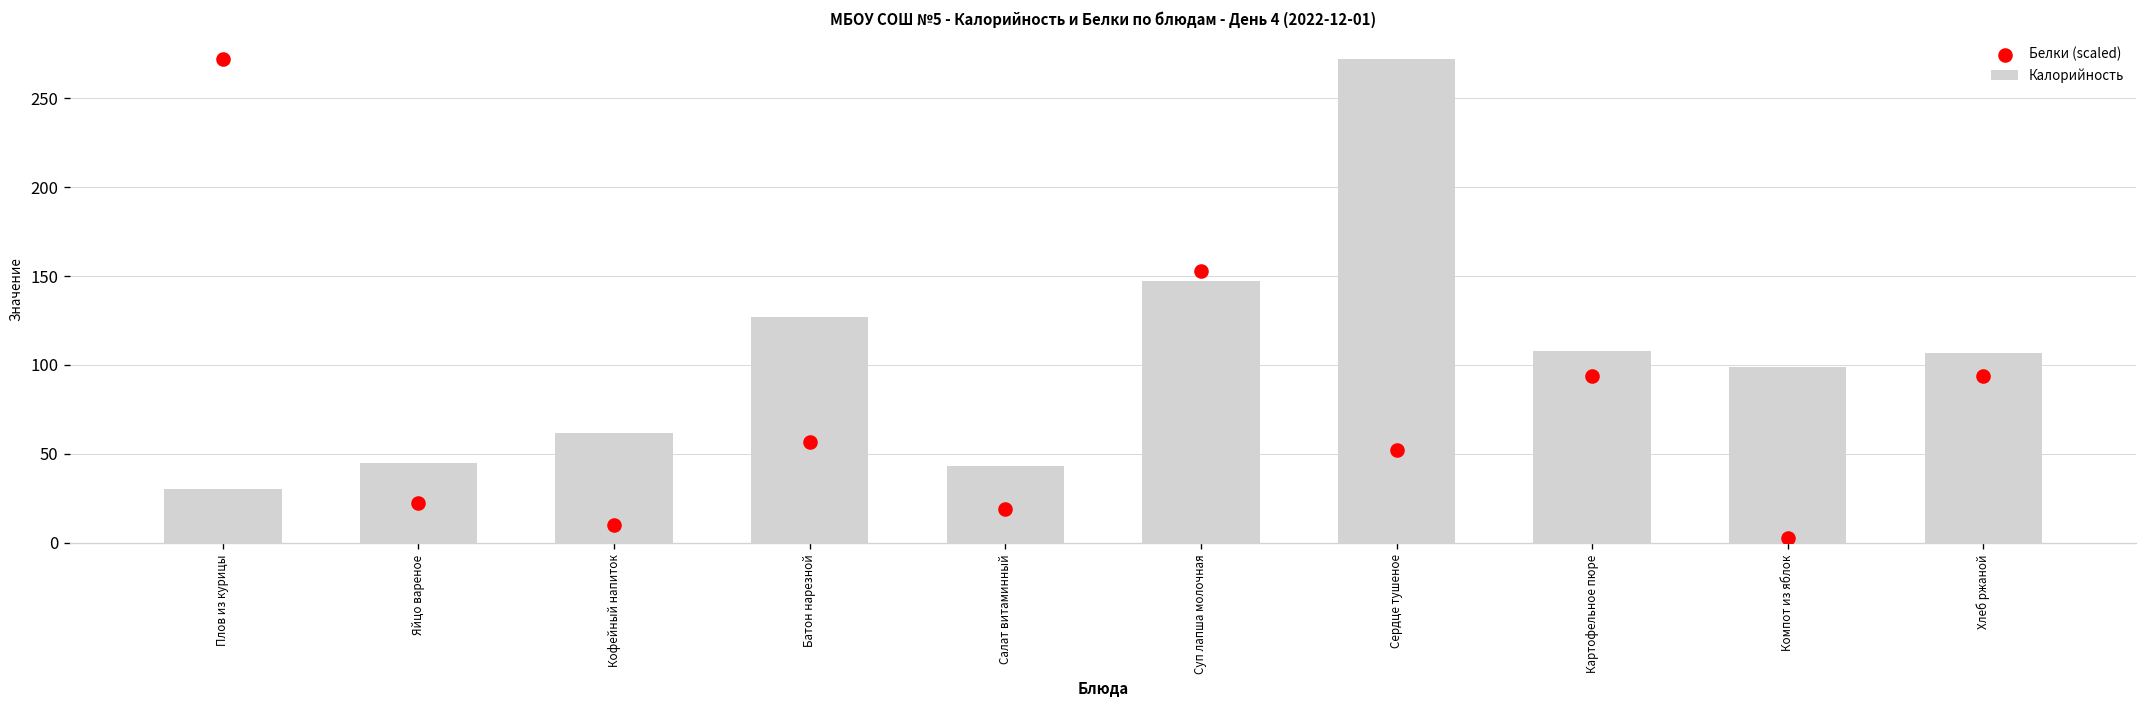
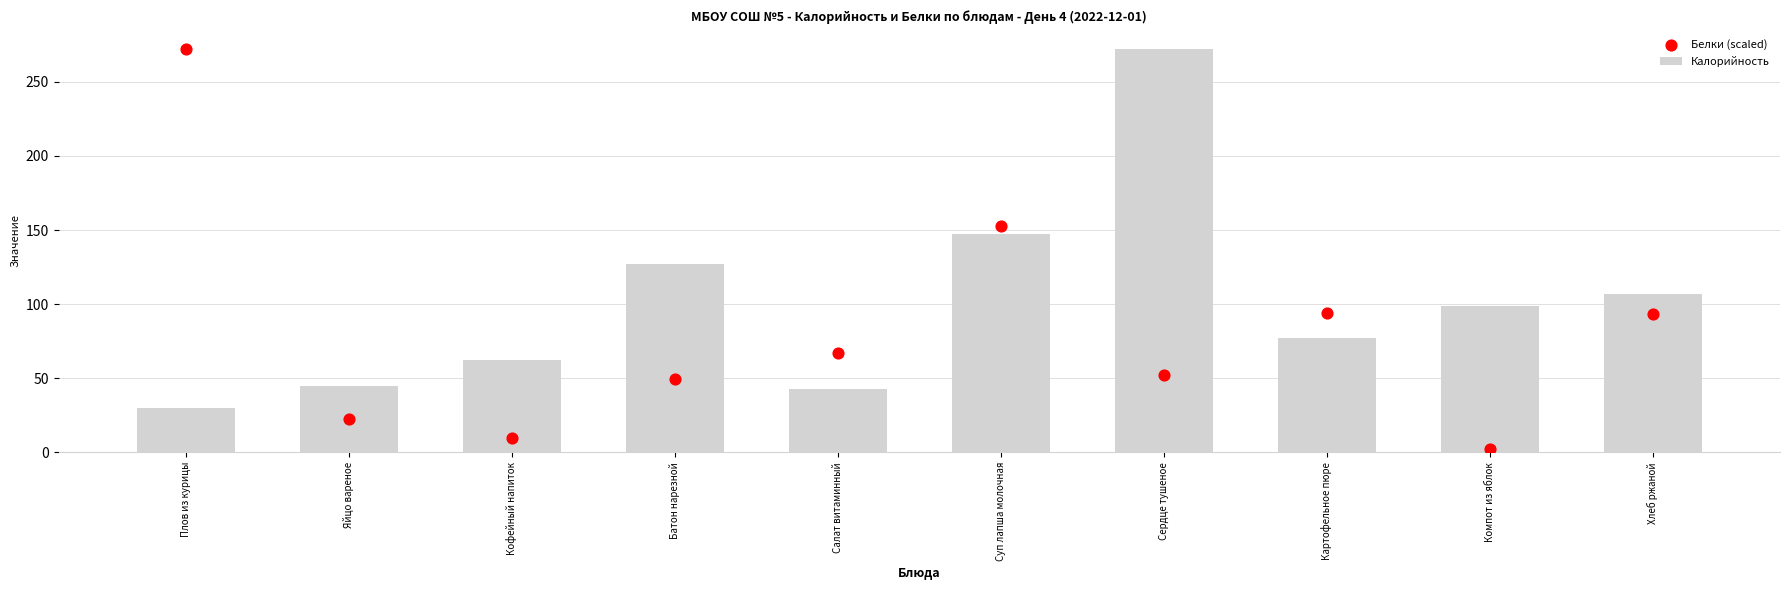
  {
    "Калорийность": {
      "Плов из курицы": 30,
      "Яйцо вареное": 45,
      "Кофейный напиток": 62,
      "Батон нарезной": 127,
      "Салат витаминный": 43,
      "Суп лапша молочная": 147,
      "Сердце тушеное": 272,
-     "Картофельное пюре": 108,
+     "Картофельное пюре": 77,
      "Компот из яблок": 99,
      "Хлеб ржаной": 107
    },
    "Белки (scaled)": {
-     "Батон нарезной": 57,
-     "Салат витаминный": 19
+     "Батон нарезной": 49,
+     "Салат витаминный": 67
    }
  }
